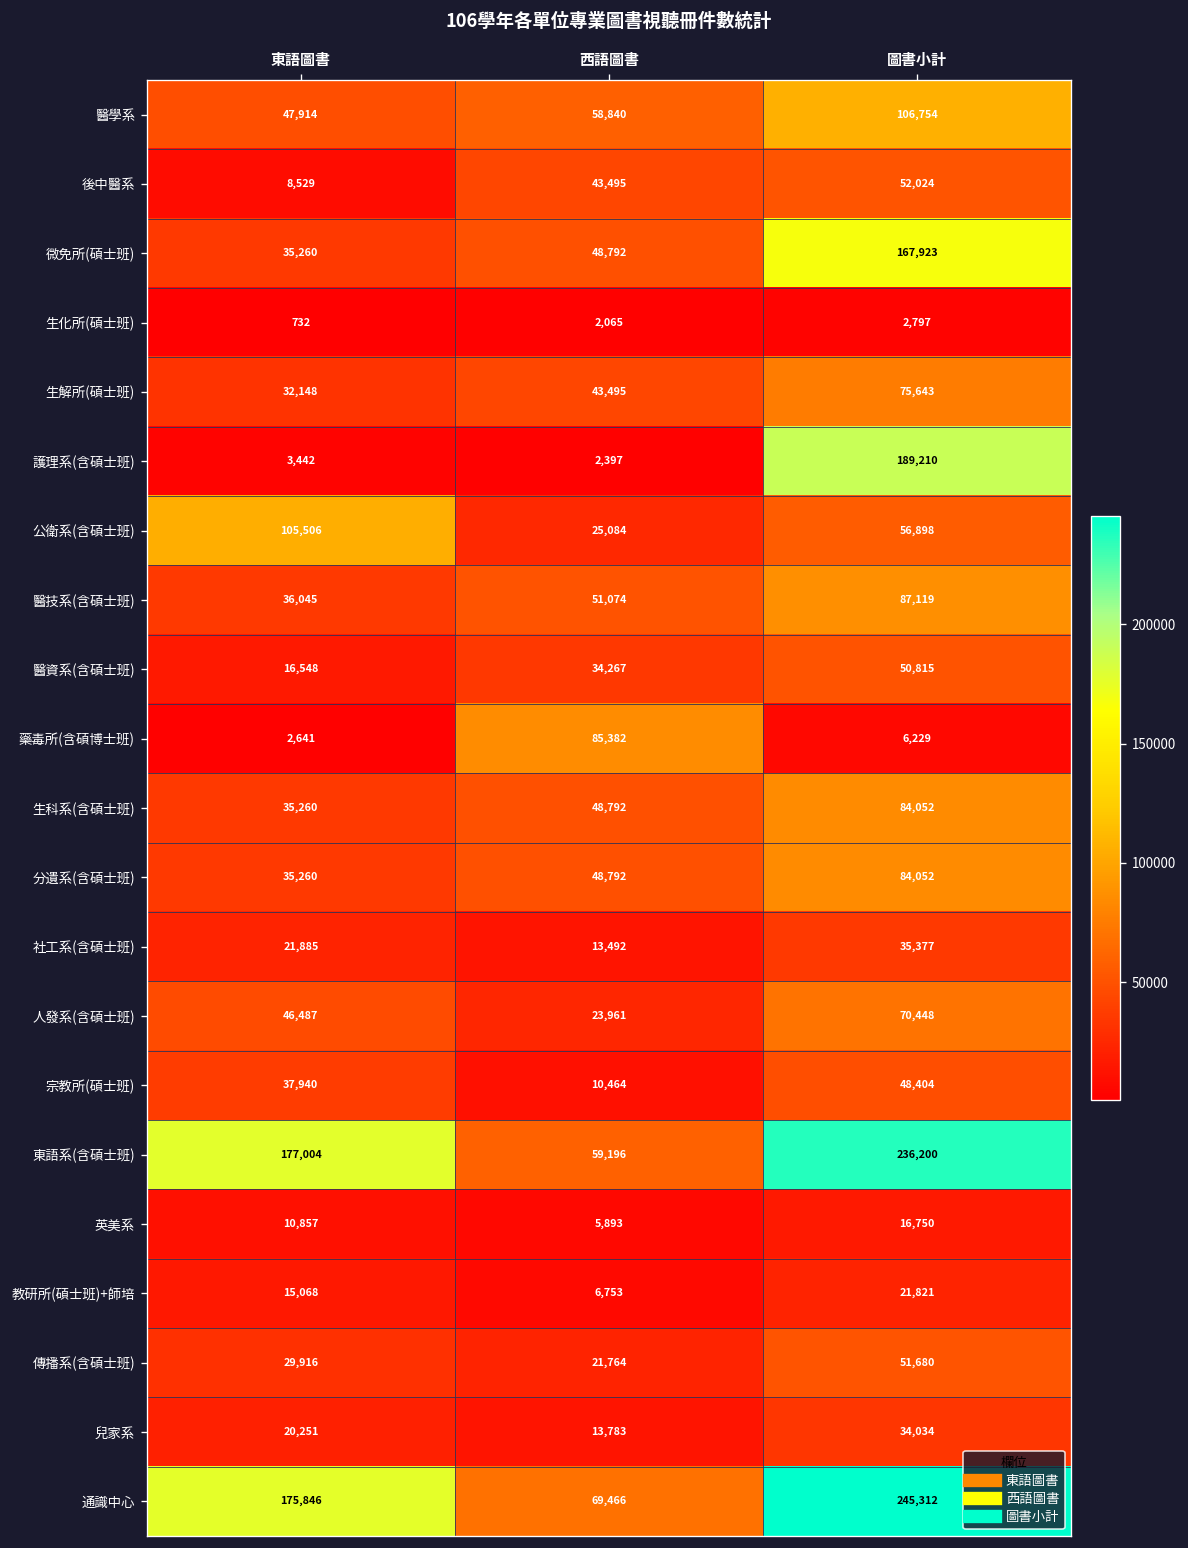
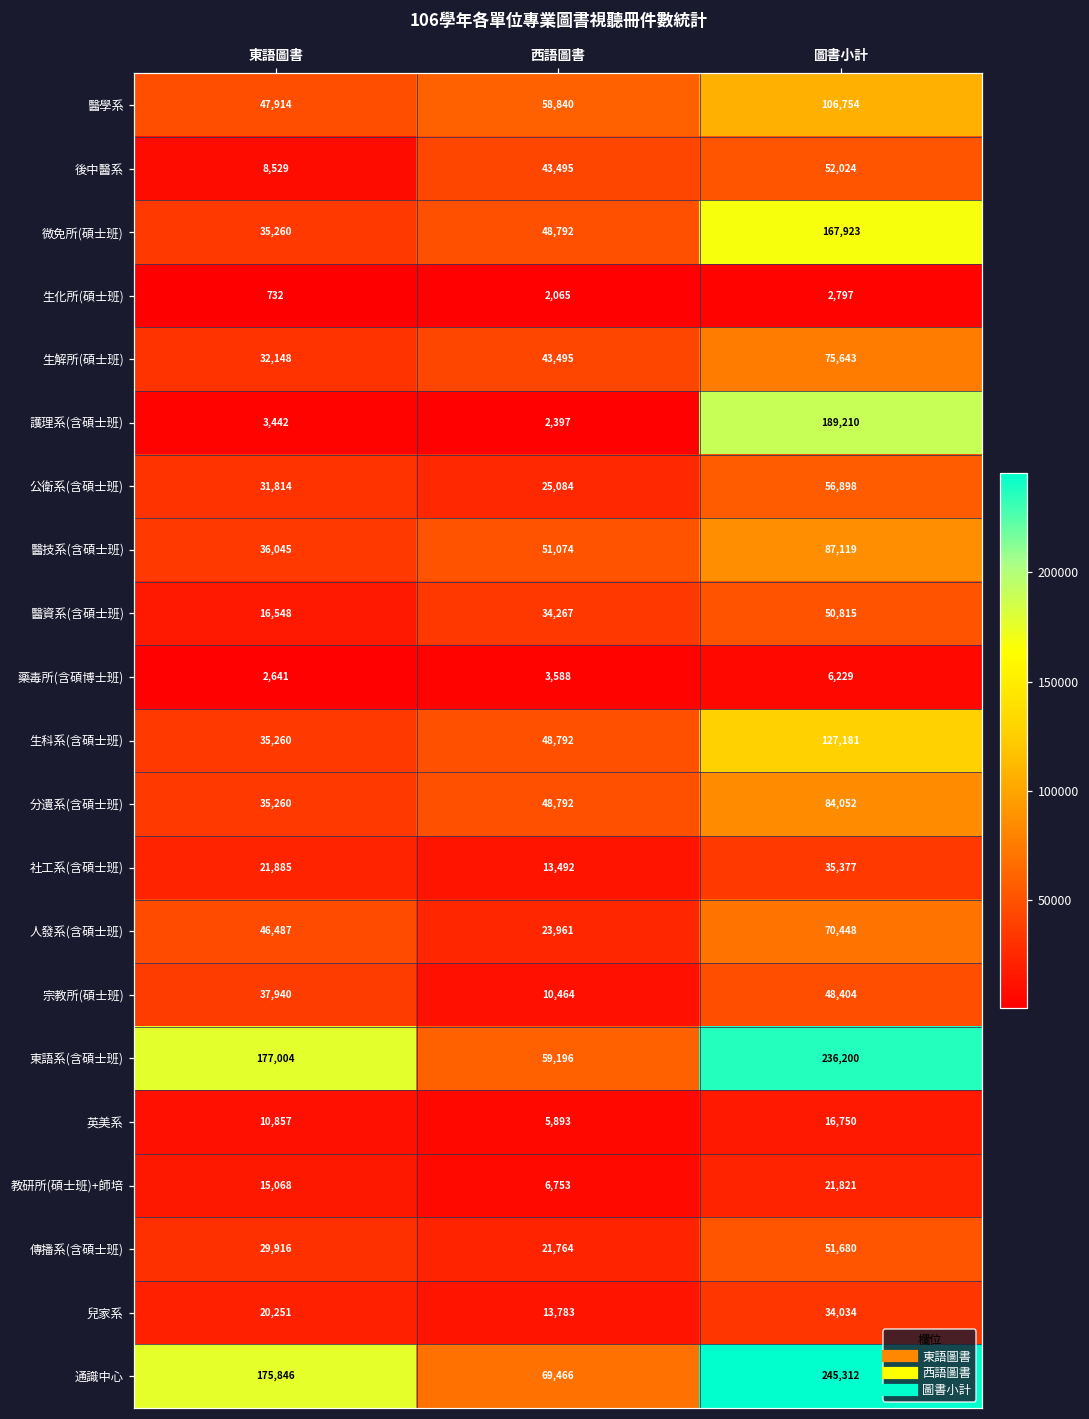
  {
    "醫學系": {
      "東語圖書": "47,914",
      "西語圖書": "58,840",
      "圖書小計": "106,754"
    },
    "後中醫系": {
      "東語圖書": "8,529",
      "西語圖書": "43,495",
      "圖書小計": "52,024"
    },
    "微免所(碩士班)": {
      "東語圖書": "35,260",
      "西語圖書": "48,792",
      "圖書小計": "167,923"
    },
    "生化所(碩士班)": {
      "東語圖書": "732",
      "西語圖書": "2,065",
      "圖書小計": "2,797"
    },
    "生解所(碩士班)": {
      "東語圖書": "32,148",
      "西語圖書": "43,495",
      "圖書小計": "75,643"
    },
    "護理系(含碩士班)": {
      "東語圖書": "3,442",
      "西語圖書": "2,397",
      "圖書小計": "189,210"
    },
    "公衛系(含碩士班)": {
-     "東語圖書": "105,506",
+     "東語圖書": "31,814",
      "西語圖書": "25,084",
      "圖書小計": "56,898"
    },
    "醫技系(含碩士班)": {
      "東語圖書": "36,045",
      "西語圖書": "51,074",
      "圖書小計": "87,119"
    },
    "醫資系(含碩士班)": {
      "東語圖書": "16,548",
      "西語圖書": "34,267",
      "圖書小計": "50,815"
    },
    "藥毒所(含碩博士班)": {
      "東語圖書": "2,641",
-     "西語圖書": "85,382",
+     "西語圖書": "3,588",
      "圖書小計": "6,229"
    },
    "生科系(含碩士班)": {
      "東語圖書": "35,260",
      "西語圖書": "48,792",
-     "圖書小計": "84,052"
+     "圖書小計": "127,181"
    },
    "分遺系(含碩士班)": {
      "東語圖書": "35,260",
      "西語圖書": "48,792",
      "圖書小計": "84,052"
    },
    "社工系(含碩士班)": {
      "東語圖書": "21,885",
      "西語圖書": "13,492",
      "圖書小計": "35,377"
    },
    "人發系(含碩士班)": {
      "東語圖書": "46,487",
      "西語圖書": "23,961",
      "圖書小計": "70,448"
    },
    "宗教所(碩士班)": {
      "東語圖書": "37,940",
      "西語圖書": "10,464",
      "圖書小計": "48,404"
    },
    "東語系(含碩士班)": {
      "東語圖書": "177,004",
      "西語圖書": "59,196",
      "圖書小計": "236,200"
    },
    "英美系": {
      "東語圖書": "10,857",
      "西語圖書": "5,893",
      "圖書小計": "16,750"
    },
    "教研所(碩士班)+師培": {
      "東語圖書": "15,068",
      "西語圖書": "6,753",
      "圖書小計": "21,821"
    },
    "傳播系(含碩士班)": {
      "東語圖書": "29,916",
      "西語圖書": "21,764",
      "圖書小計": "51,680"
    },
    "兒家系": {
      "東語圖書": "20,251",
      "西語圖書": "13,783",
      "圖書小計": "34,034"
    },
    "通識中心": {
      "東語圖書": "175,846",
      "西語圖書": "69,466",
      "圖書小計": "245,312"
    }
  }
